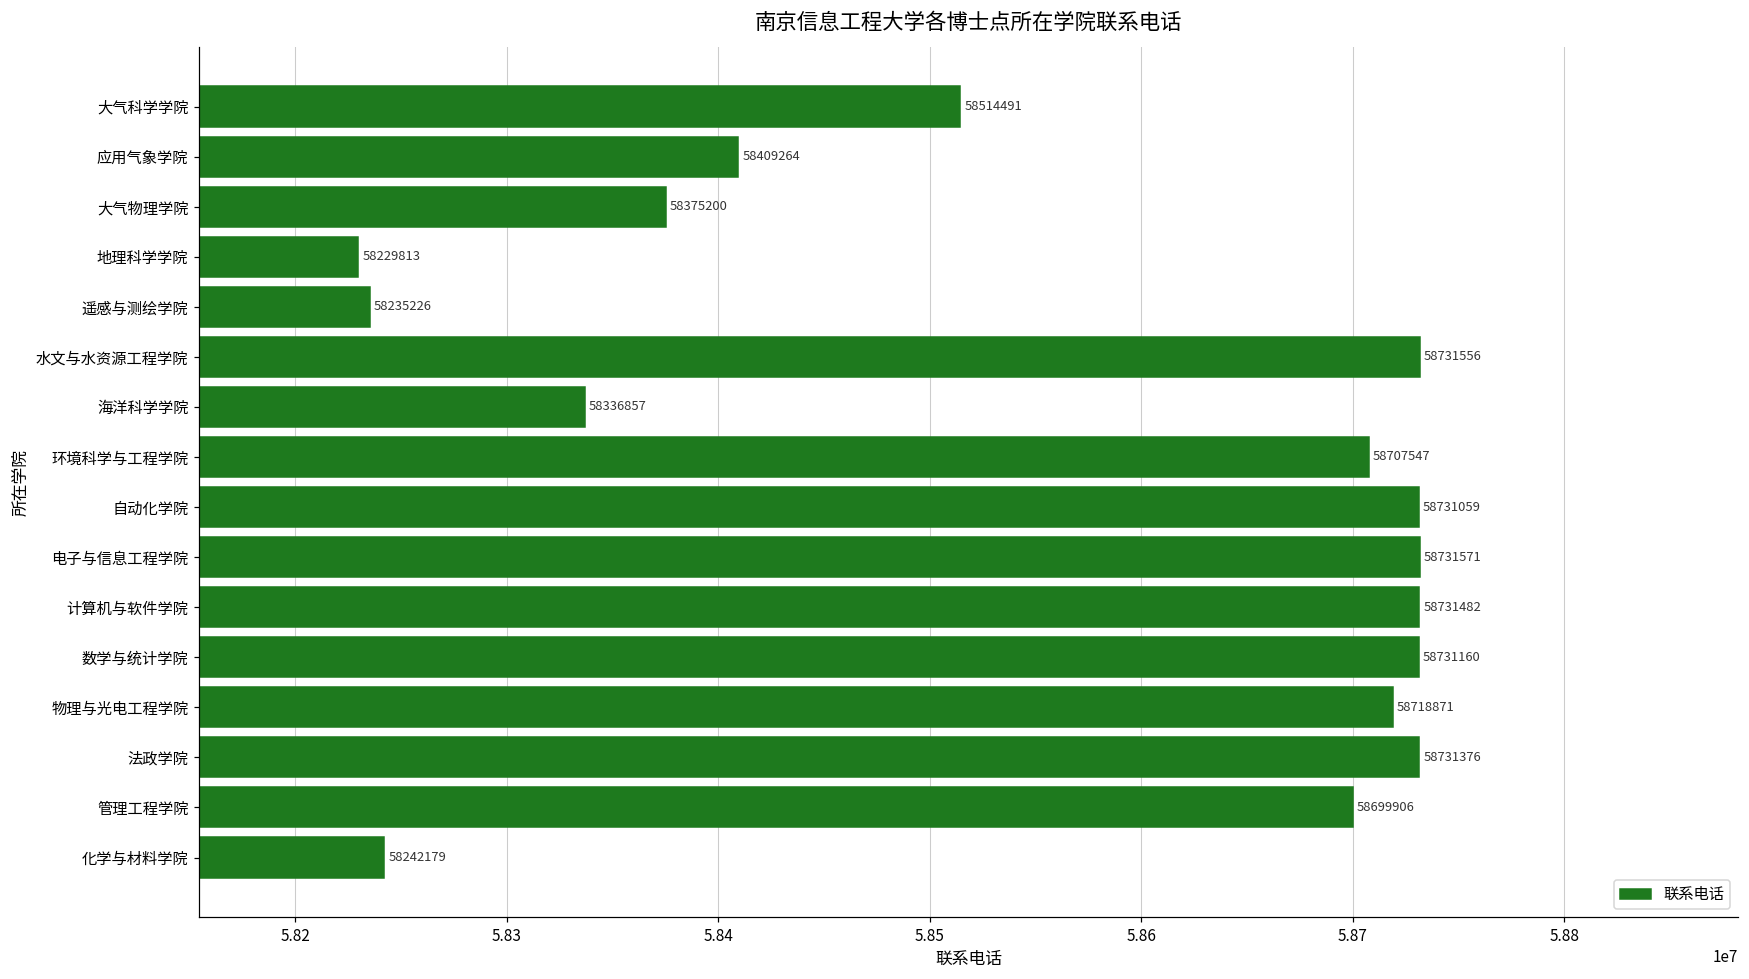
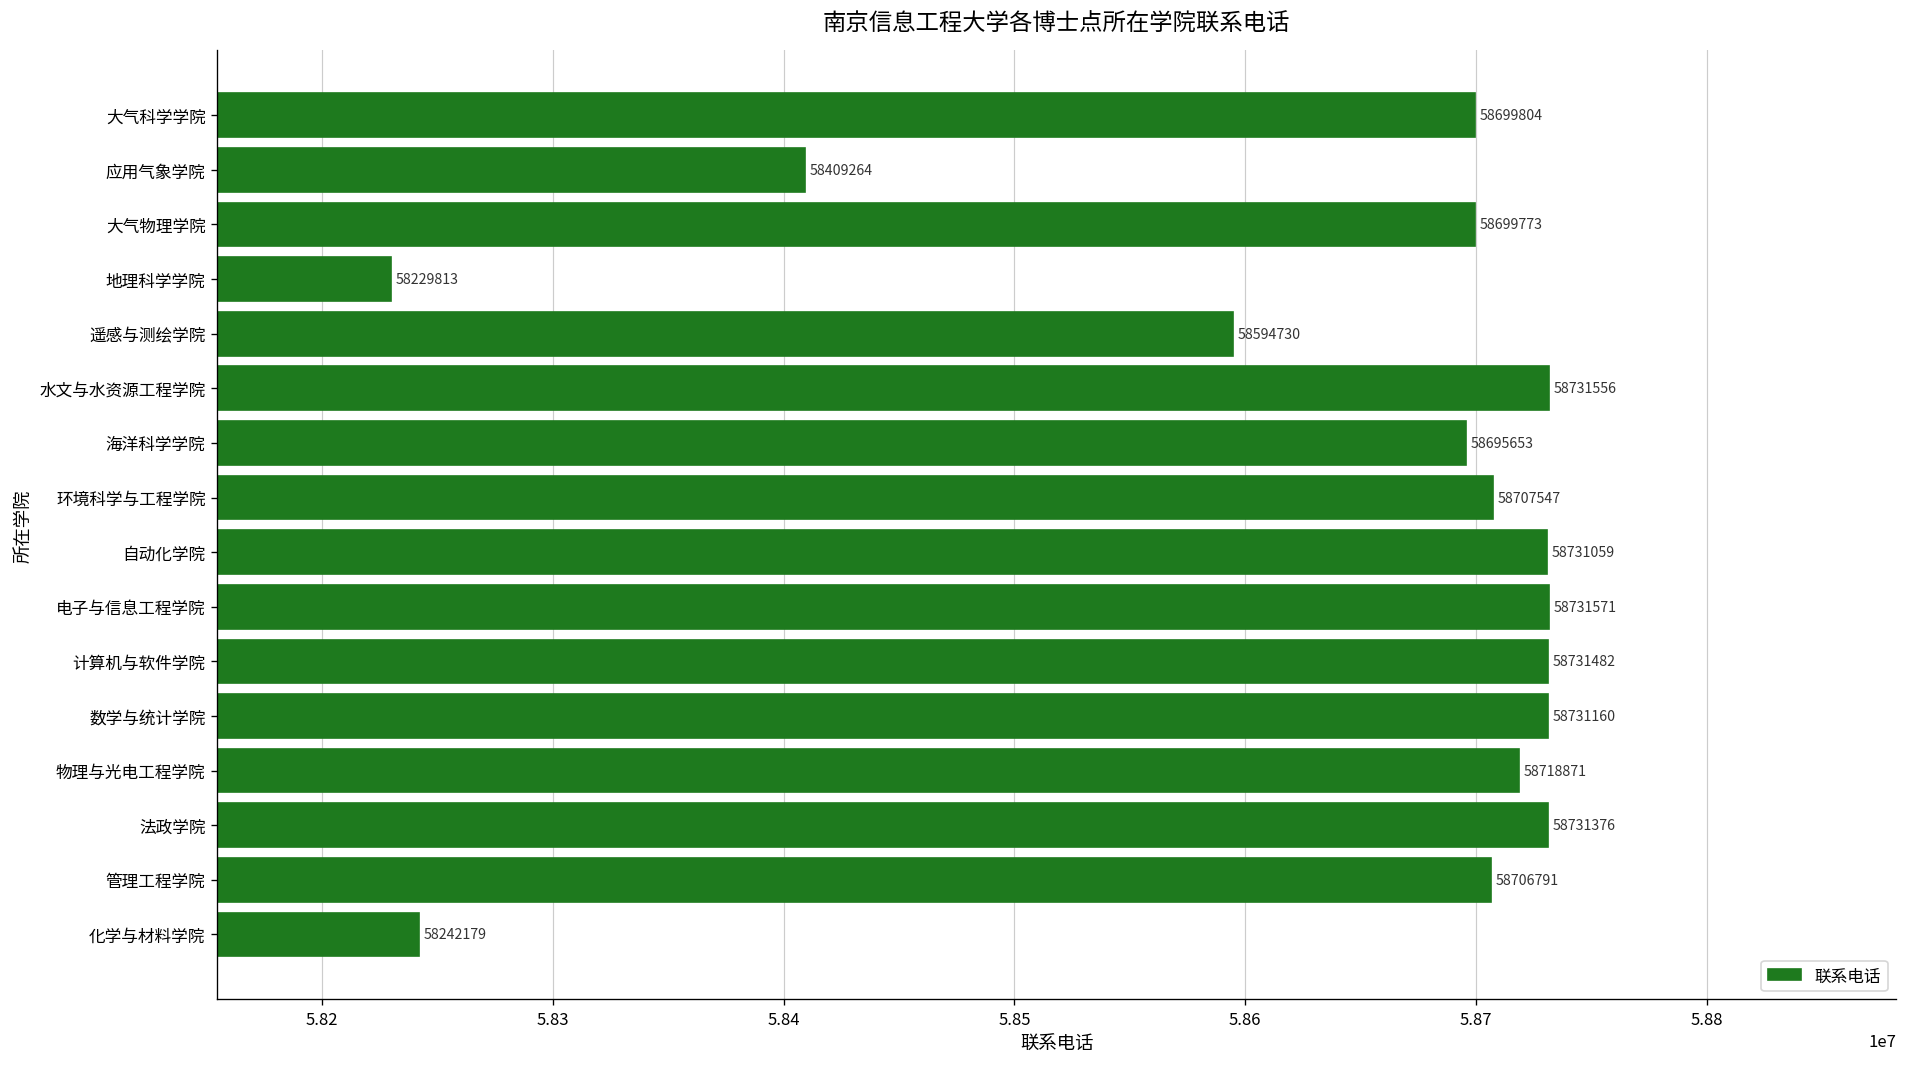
  {
-   "大气科学学院": 58514491,
+   "大气科学学院": 58699804,
    "应用气象学院": 58409264,
-   "大气物理学院": 58375200,
+   "大气物理学院": 58699773,
    "地理科学学院": 58229813,
-   "遥感与测绘学院": 58235226,
+   "遥感与测绘学院": 58594730,
    "水文与水资源工程学院": 58731556,
-   "海洋科学学院": 58336857,
+   "海洋科学学院": 58695653,
    "环境科学与工程学院": 58707547,
    "自动化学院": 58731059,
    "电子与信息工程学院": 58731571,
    "计算机与软件学院": 58731482,
    "数学与统计学院": 58731160,
    "物理与光电工程学院": 58718871,
    "法政学院": 58731376,
-   "管理工程学院": 58699906,
+   "管理工程学院": 58706791,
    "化学与材料学院": 58242179
  }
